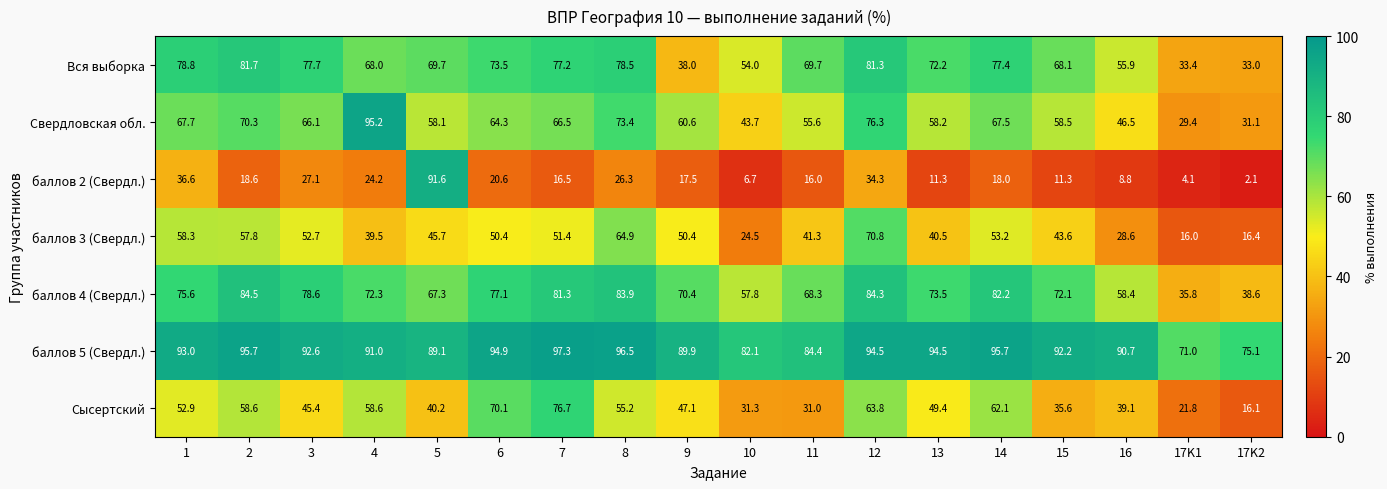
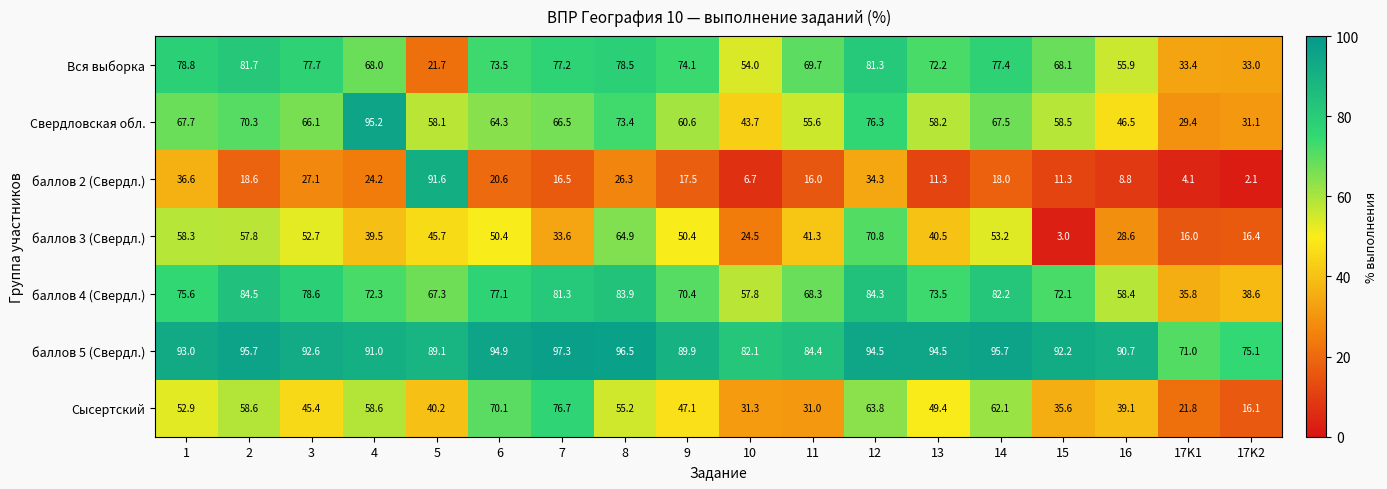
  {
    "Вся выборка": {
      "1": 78.8,
      "2": 81.7,
      "3": 77.7,
      "4": 68.0,
-     "5": 69.7,
+     "5": 21.7,
      "6": 73.5,
      "7": 77.2,
      "8": 78.5,
-     "9": 38.0,
+     "9": 74.1,
      "10": 54.0,
      "11": 69.7,
      "12": 81.3,
      "13": 72.2,
      "14": 77.4,
      "15": 68.1,
      "16": 55.9,
      "17K1": 33.4,
      "17K2": 33.0
    },
    "Свердловская обл.": {
      "1": 67.7,
      "2": 70.3,
      "3": 66.1,
      "4": 95.2,
      "5": 58.1,
      "6": 64.3,
      "7": 66.5,
      "8": 73.4,
      "9": 60.6,
      "10": 43.7,
      "11": 55.6,
      "12": 76.3,
      "13": 58.2,
      "14": 67.5,
      "15": 58.5,
      "16": 46.5,
      "17K1": 29.4,
      "17K2": 31.1
    },
    "баллов 2 (Свердл.)": {
      "1": 36.6,
      "2": 18.6,
      "3": 27.1,
      "4": 24.2,
      "5": 91.6,
      "6": 20.6,
      "7": 16.5,
      "8": 26.3,
      "9": 17.5,
      "10": 6.7,
      "11": 16.0,
      "12": 34.3,
      "13": 11.3,
      "14": 18.0,
      "15": 11.3,
      "16": 8.8,
      "17K1": 4.1,
      "17K2": 2.1
    },
    "баллов 3 (Свердл.)": {
      "1": 58.3,
      "2": 57.8,
      "3": 52.7,
      "4": 39.5,
      "5": 45.7,
      "6": 50.4,
-     "7": 51.4,
+     "7": 33.6,
      "8": 64.9,
      "9": 50.4,
      "10": 24.5,
      "11": 41.3,
      "12": 70.8,
      "13": 40.5,
      "14": 53.2,
-     "15": 43.6,
+     "15": 3.0,
      "16": 28.6,
      "17K1": 16.0,
      "17K2": 16.4
    },
    "баллов 4 (Свердл.)": {
      "1": 75.6,
      "2": 84.5,
      "3": 78.6,
      "4": 72.3,
      "5": 67.3,
      "6": 77.1,
      "7": 81.3,
      "8": 83.9,
      "9": 70.4,
      "10": 57.8,
      "11": 68.3,
      "12": 84.3,
      "13": 73.5,
      "14": 82.2,
      "15": 72.1,
      "16": 58.4,
      "17K1": 35.8,
      "17K2": 38.6
    },
    "баллов 5 (Свердл.)": {
      "1": 93.0,
      "2": 95.7,
      "3": 92.6,
      "4": 91.0,
      "5": 89.1,
      "6": 94.9,
      "7": 97.3,
      "8": 96.5,
      "9": 89.9,
      "10": 82.1,
      "11": 84.4,
      "12": 94.5,
      "13": 94.5,
      "14": 95.7,
      "15": 92.2,
      "16": 90.7,
      "17K1": 71.0,
      "17K2": 75.1
    },
    "Сысертский": {
      "1": 52.9,
      "2": 58.6,
      "3": 45.4,
      "4": 58.6,
      "5": 40.2,
      "6": 70.1,
      "7": 76.7,
      "8": 55.2,
      "9": 47.1,
      "10": 31.3,
      "11": 31.0,
      "12": 63.8,
      "13": 49.4,
      "14": 62.1,
      "15": 35.6,
      "16": 39.1,
      "17K1": 21.8,
      "17K2": 16.1
    }
  }
